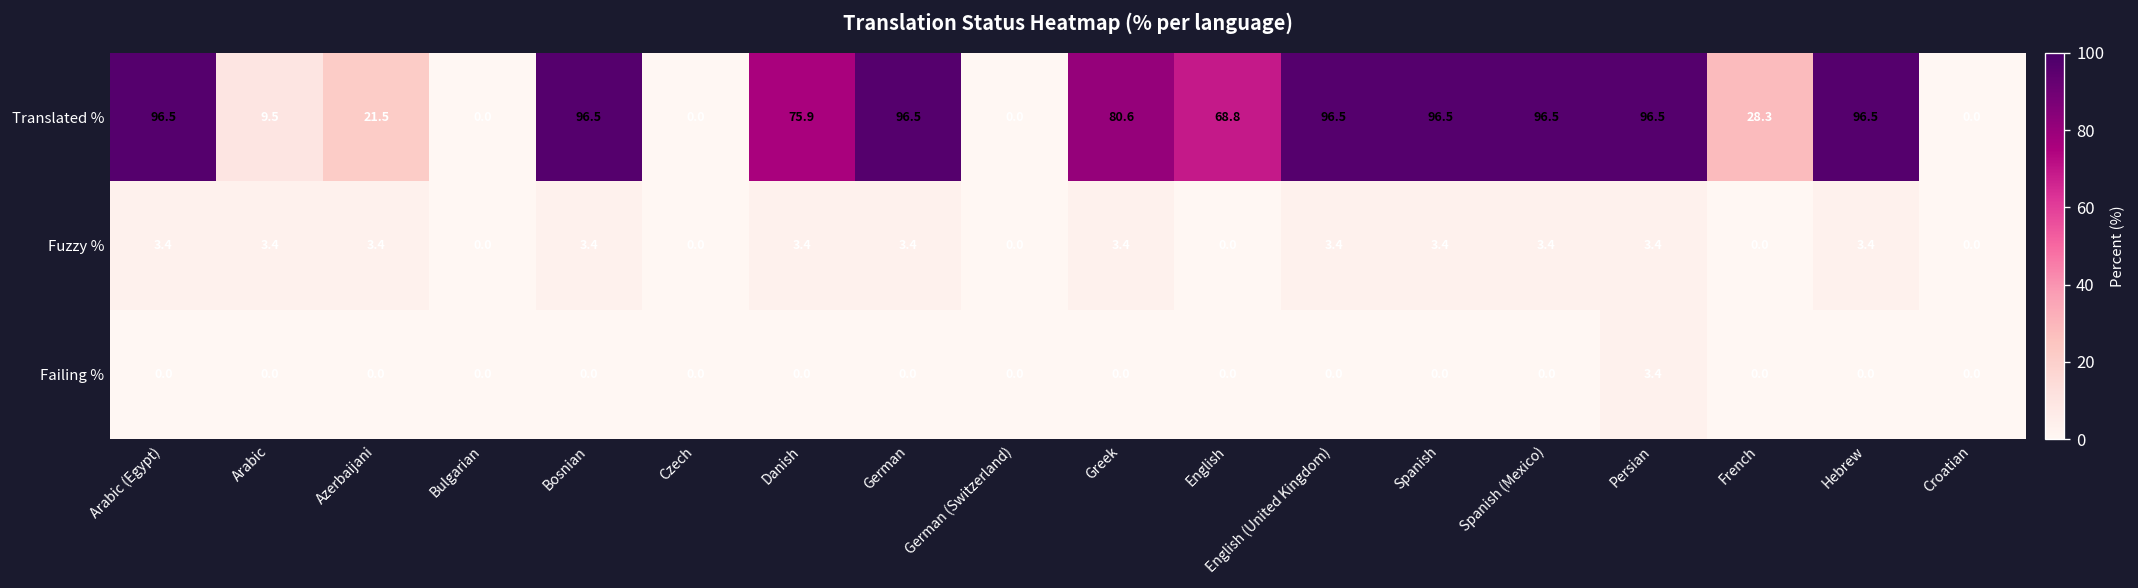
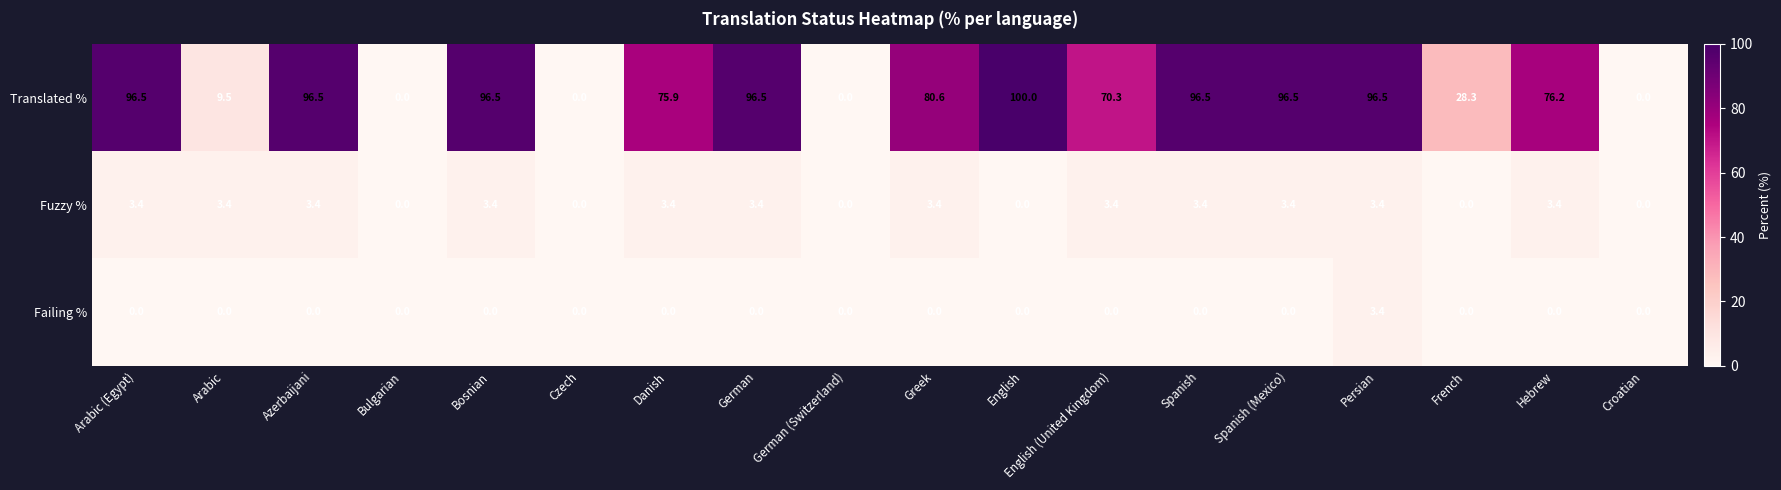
  {
    "Translated %": {
      "Arabic (Egypt)": 96.5,
-     "Azerbaijani": 21.5,
+     "Azerbaijani": 96.5,
      "Bosnian": 96.5,
      "Danish": 75.9,
      "German": 96.5,
      "Greek": 80.6,
-     "English": 68.8,
-     "English (United Kingdom)": 96.5,
+     "English": 100.0,
+     "English (United Kingdom)": 70.3,
      "Spanish": 96.5,
      "Spanish (Mexico)": 96.5,
      "Persian": 96.5,
      "French": 28.3,
-     "Hebrew": 96.5
+     "Hebrew": 76.2
    }
  }
